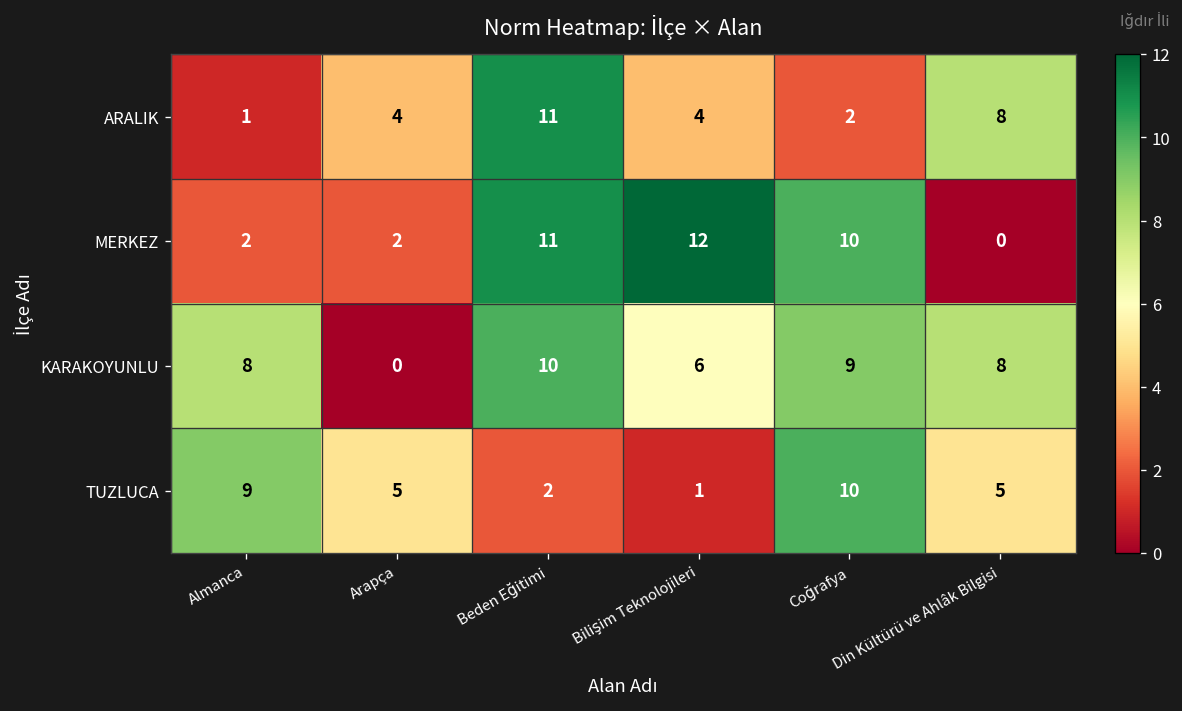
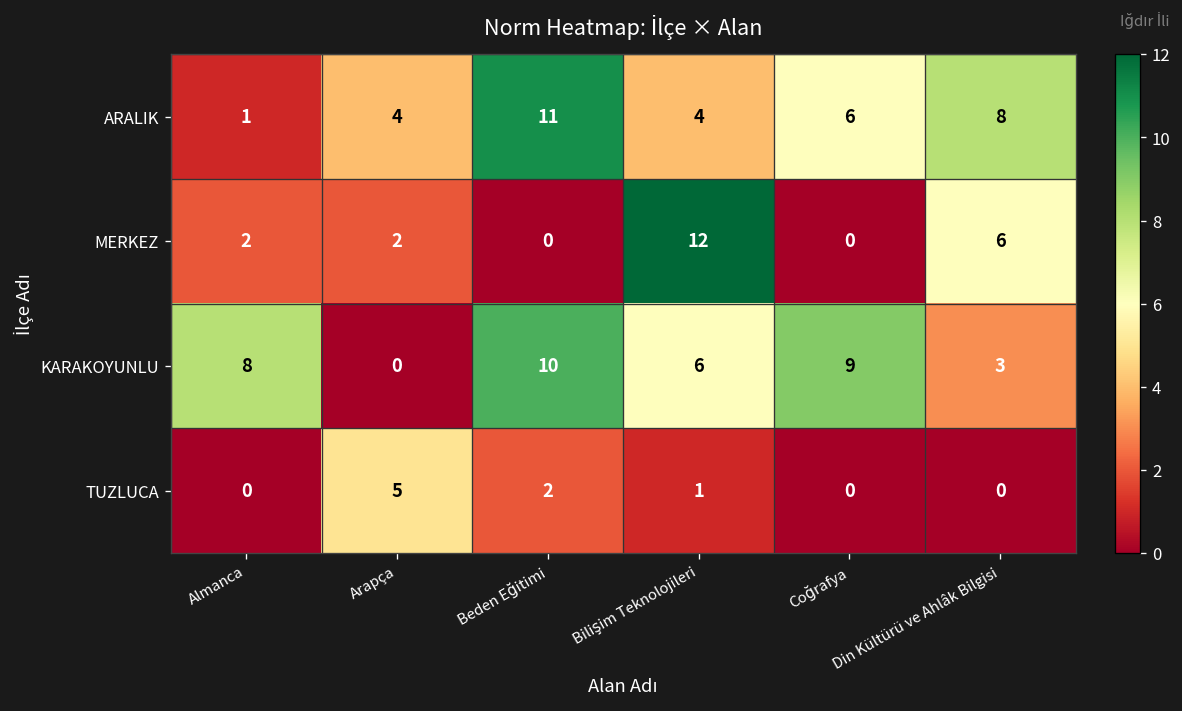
  {
    "ARALIK": {
      "Almanca": 1,
      "Arapça": 4,
      "Beden Eğitimi": 11,
      "Bilişim Teknolojileri": 4,
-     "Coğrafya": 2,
+     "Coğrafya": 6,
      "Din Kültürü ve Ahlâk Bilgisi": 8
    },
    "MERKEZ": {
      "Almanca": 2,
      "Arapça": 2,
-     "Beden Eğitimi": 11,
+     "Beden Eğitimi": 0,
      "Bilişim Teknolojileri": 12,
-     "Coğrafya": 10,
-     "Din Kültürü ve Ahlâk Bilgisi": 0
+     "Coğrafya": 0,
+     "Din Kültürü ve Ahlâk Bilgisi": 6
    },
    "KARAKOYUNLU": {
      "Almanca": 8,
      "Arapça": 0,
      "Beden Eğitimi": 10,
      "Bilişim Teknolojileri": 6,
      "Coğrafya": 9,
-     "Din Kültürü ve Ahlâk Bilgisi": 8
+     "Din Kültürü ve Ahlâk Bilgisi": 3
    },
    "TUZLUCA": {
-     "Almanca": 9,
+     "Almanca": 0,
      "Arapça": 5,
      "Beden Eğitimi": 2,
      "Bilişim Teknolojileri": 1,
-     "Coğrafya": 10,
-     "Din Kültürü ve Ahlâk Bilgisi": 5
+     "Coğrafya": 0,
+     "Din Kültürü ve Ahlâk Bilgisi": 0
    }
  }
